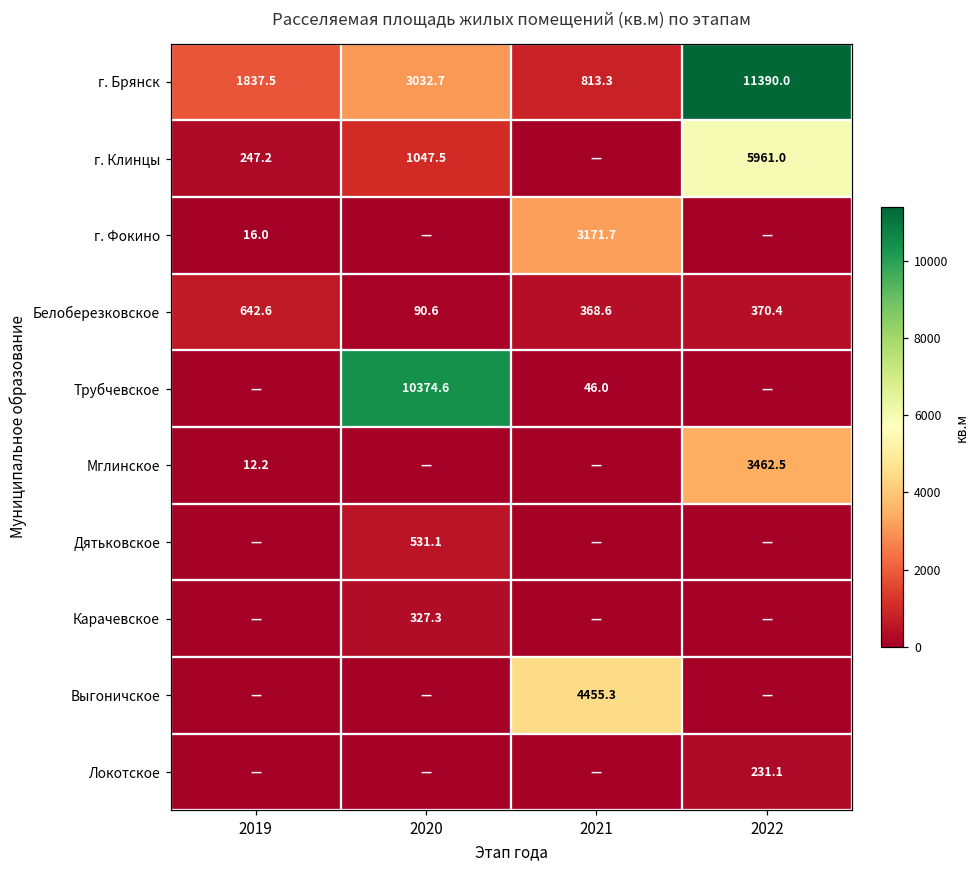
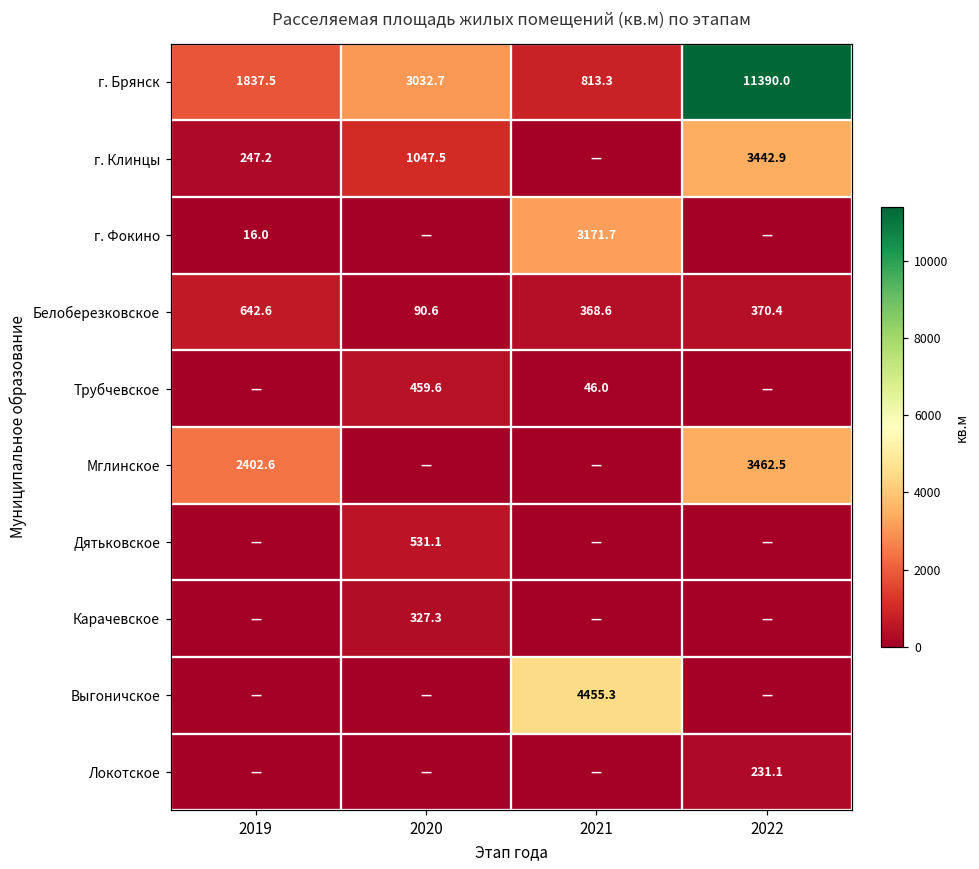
  {
    "г. Брянск": {
      "2019": 1837.5,
      "2020": 3032.7,
      "2021": 813.3,
      "2022": 11390.0
    },
    "г. Клинцы": {
      "2019": 247.2,
      "2020": 1047.5,
-     "2022": 5961.0
+     "2022": 3442.9
    },
    "г. Фокино": {
      "2019": 16.0,
      "2021": 3171.7
    },
    "Белоберезковское": {
      "2019": 642.6,
      "2020": 90.6,
      "2021": 368.6,
      "2022": 370.4
    },
    "Трубчевское": {
-     "2020": 10374.6,
+     "2020": 459.6,
      "2021": 46.0
    },
    "Мглинское": {
-     "2019": 12.2,
+     "2019": 2402.6,
      "2022": 3462.5
    },
    "Дятьковское": {
      "2020": 531.1
    },
    "Карачевское": {
      "2020": 327.3
    },
    "Выгоничское": {
      "2021": 4455.3
    },
    "Локотское": {
      "2022": 231.1
    }
  }
